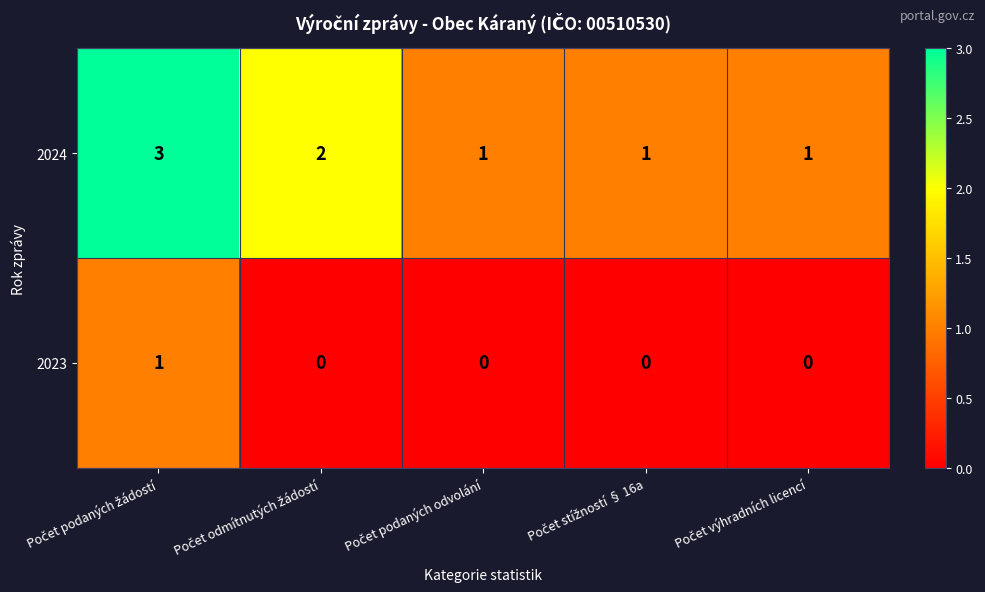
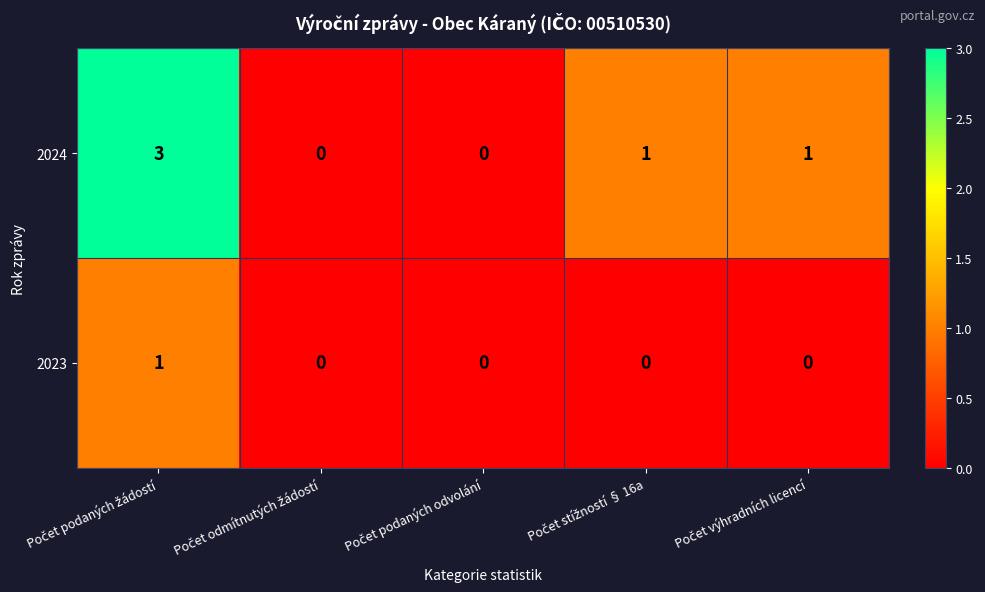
  {
    "2024": {
      "Počet podaných žádostí": 3,
-     "Počet odmítnutých žádostí": 2,
-     "Počet podaných odvolání": 1,
+     "Počet odmítnutých žádostí": 0,
+     "Počet podaných odvolání": 0,
      "Počet stížností § 16a": 1,
      "Počet výhradních licencí": 1
    },
    "2023": {
      "Počet podaných žádostí": 1,
      "Počet odmítnutých žádostí": 0,
      "Počet podaných odvolání": 0,
      "Počet stížností § 16a": 0,
      "Počet výhradních licencí": 0
    }
  }
